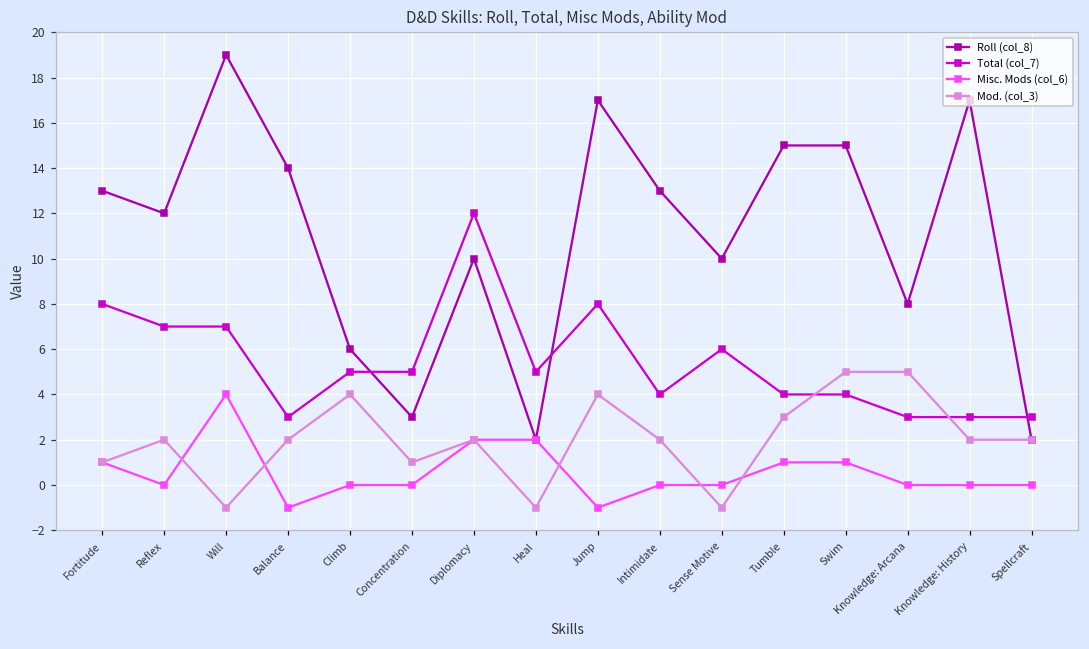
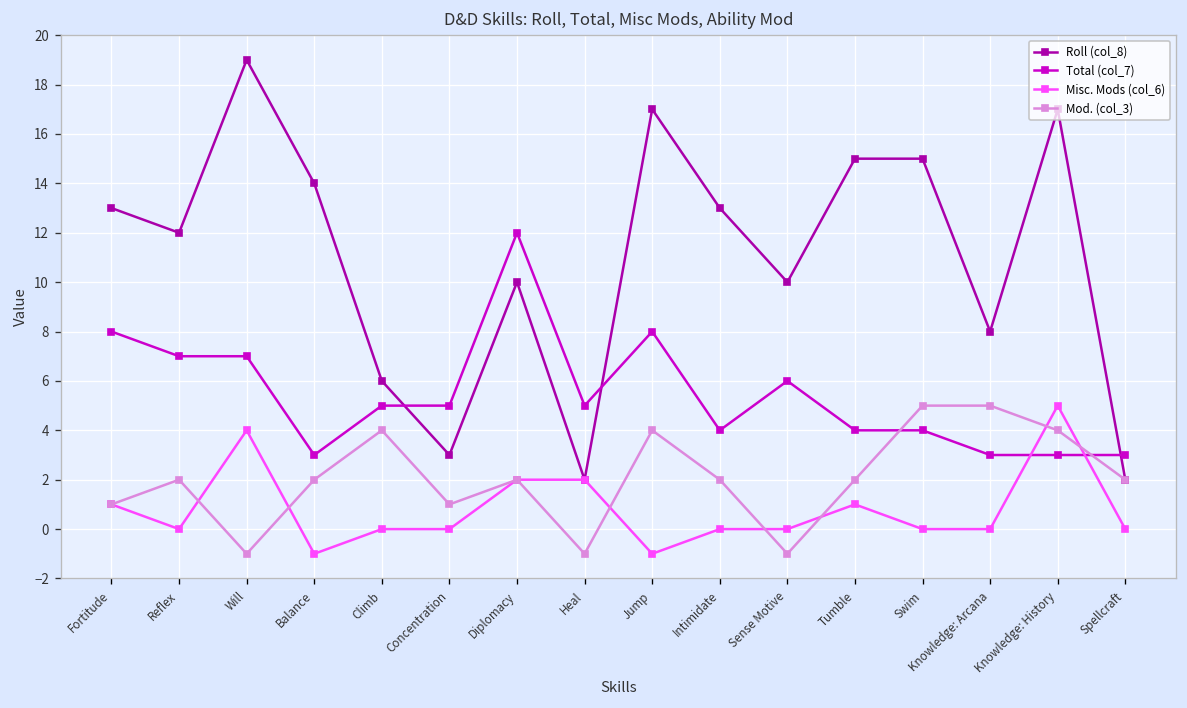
  {
    "Misc. Mods (col_6)": {
      "Reflex": 0,
      "Will": 4,
      "Balance": -1,
      "Climb": 0,
      "Concentration": 0,
      "Jump": -1,
      "Intimidate": 0,
      "Sense Motive": 0,
      "Tumble": 1,
-     "Swim": 1,
+     "Swim": 0,
      "Knowledge: Arcana": 0,
-     "Knowledge: History": 0,
+     "Knowledge: History": 5,
      "Spellcraft": 0
    },
    "Mod. (col_3)": {
      "Reflex": 2,
      "Will": -1,
      "Balance": 2,
      "Climb": 4,
      "Concentration": 1,
      "Heal": -1,
      "Jump": 4,
      "Intimidate": 2,
      "Sense Motive": -1,
-     "Tumble": 3,
+     "Tumble": 2,
      "Swim": 5,
      "Knowledge: Arcana": 5,
-     "Knowledge: History": 2
+     "Knowledge: History": 4
    }
  }
